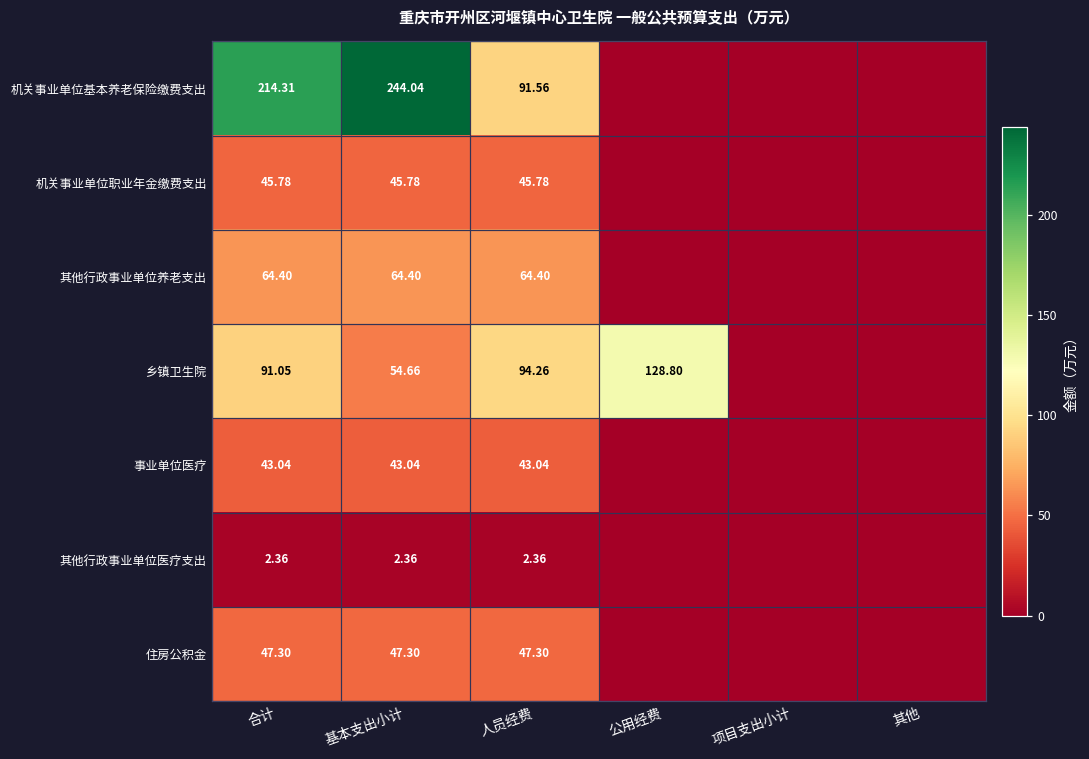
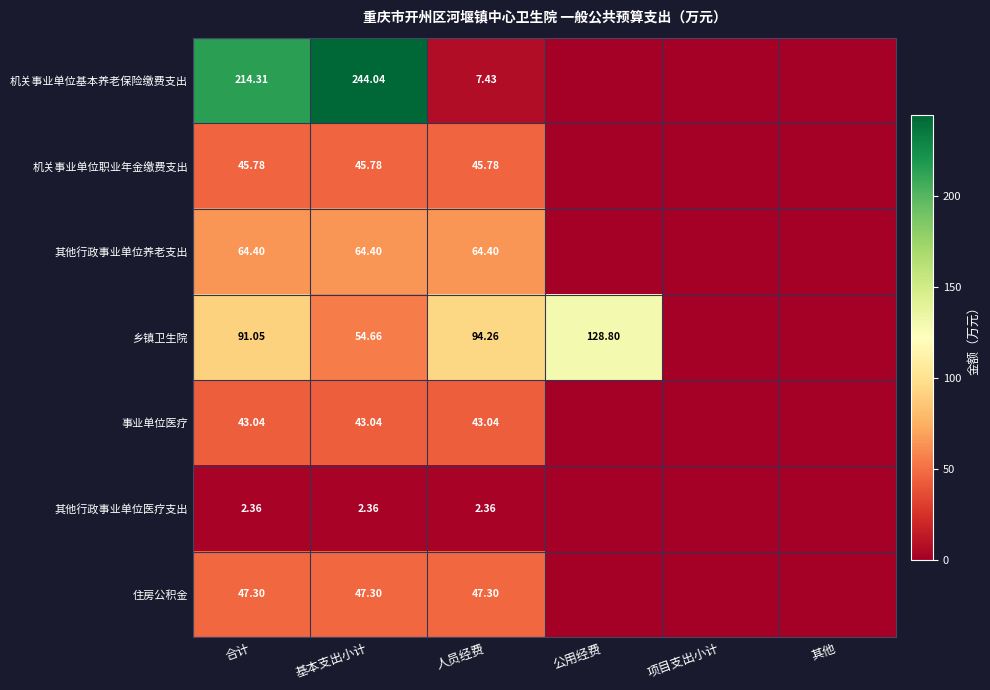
  {
    "机关事业单位基本养老保险缴费支出": {
      "合计": 214.31,
      "基本支出小计": 244.04,
-     "人员经费": 91.56
+     "人员经费": 7.43
    },
    "机关事业单位职业年金缴费支出": {
      "合计": 45.78,
      "基本支出小计": 45.78,
      "人员经费": 45.78
    },
    "其他行政事业单位养老支出": {
      "合计": 64.40,
      "基本支出小计": 64.40,
      "人员经费": 64.40
    },
    "乡镇卫生院": {
      "合计": 91.05,
      "基本支出小计": 54.66,
      "人员经费": 94.26,
      "公用经费": 128.80
    },
    "事业单位医疗": {
      "合计": 43.04,
      "基本支出小计": 43.04,
      "人员经费": 43.04
    },
    "其他行政事业单位医疗支出": {
      "合计": 2.36,
      "基本支出小计": 2.36,
      "人员经费": 2.36
    },
    "住房公积金": {
      "合计": 47.30,
      "基本支出小计": 47.30,
      "人员经费": 47.30
    }
  }
